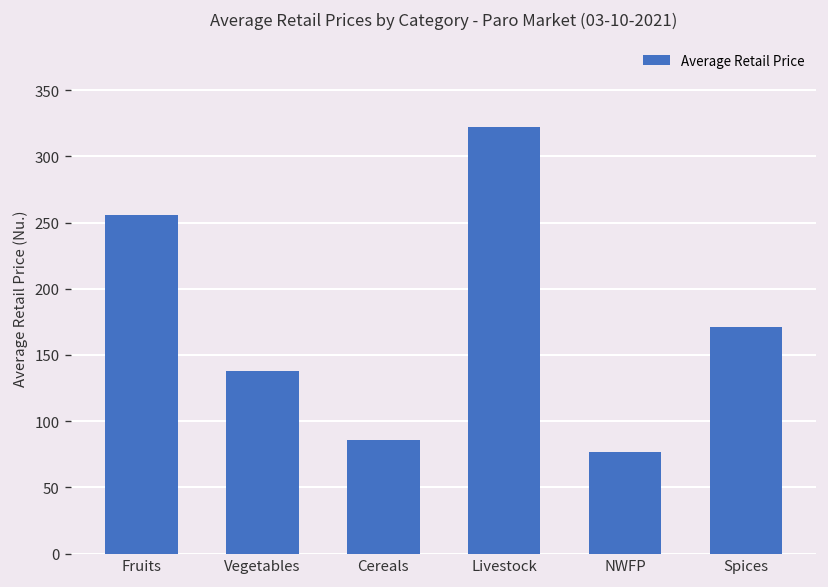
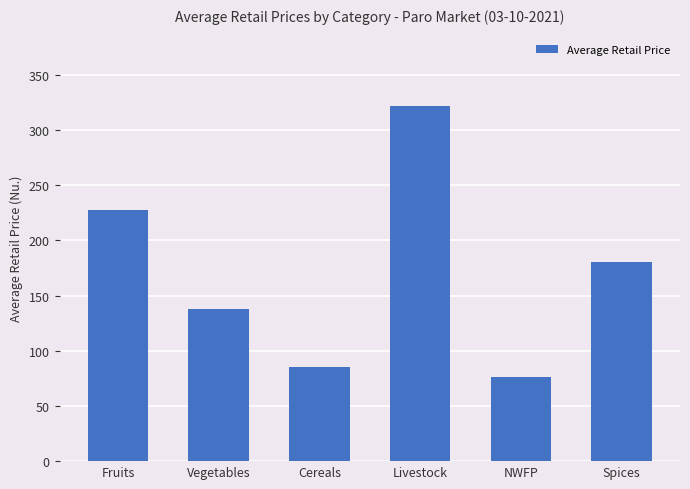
  {
-   "Fruits": 256,
+   "Fruits": 228,
    "Vegetables": 138,
    "Cereals": 86,
    "Livestock": 322,
    "NWFP": 77,
-   "Spices": 171
+   "Spices": 181
  }
